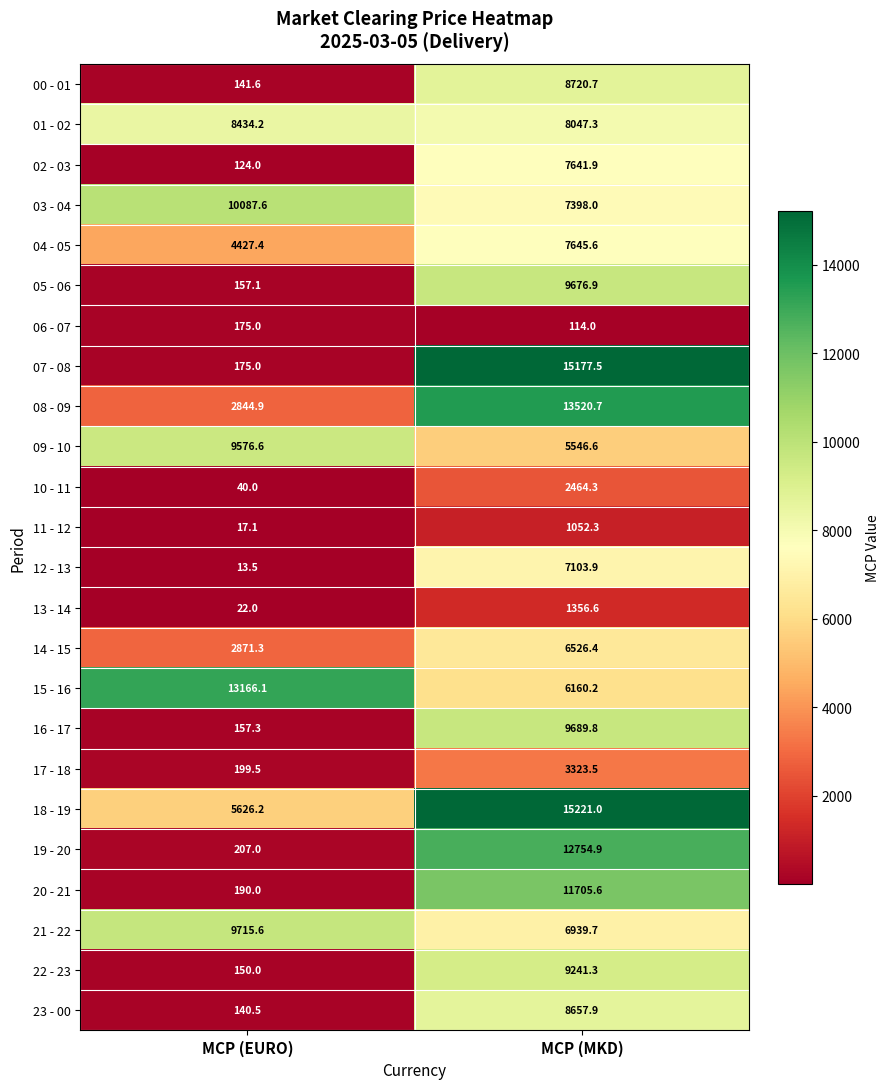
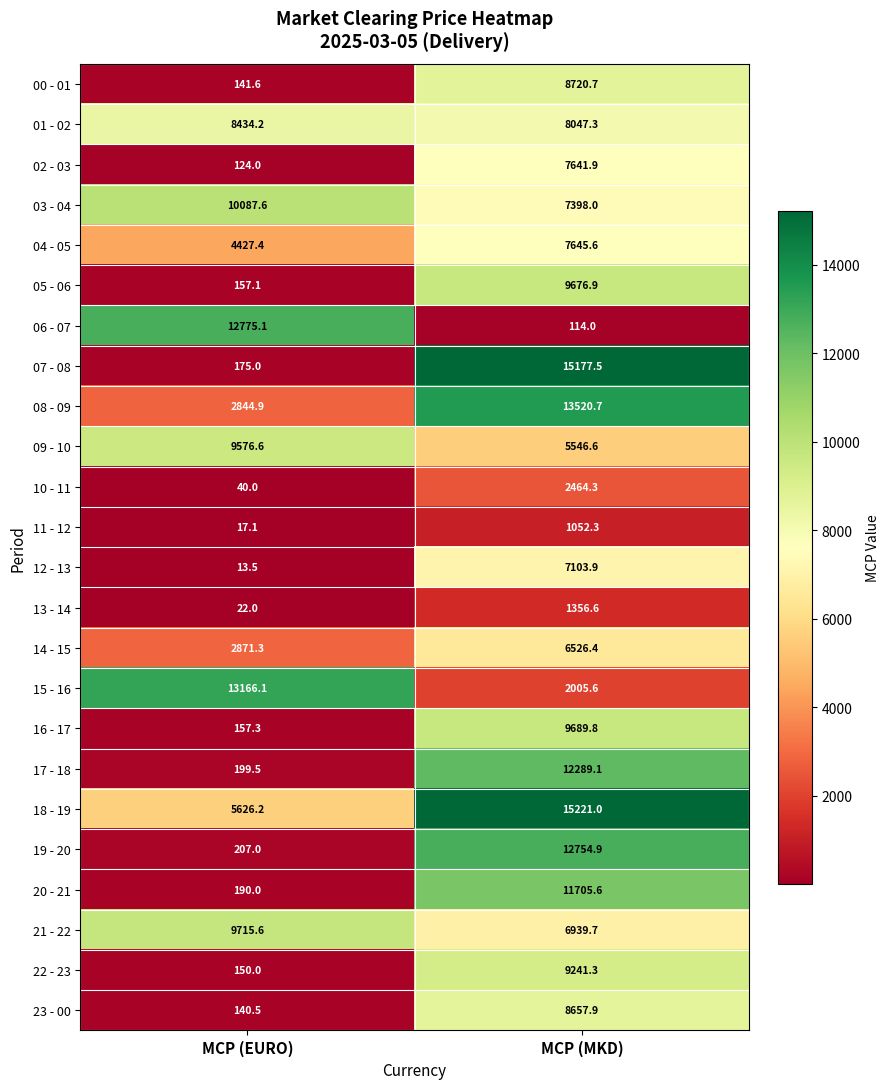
  {
    "00 - 01": {
      "MCP (EURO)": 141.6,
      "MCP (MKD)": 8720.7
    },
    "01 - 02": {
      "MCP (EURO)": 8434.2,
      "MCP (MKD)": 8047.3
    },
    "02 - 03": {
      "MCP (EURO)": 124.0,
      "MCP (MKD)": 7641.9
    },
    "03 - 04": {
      "MCP (EURO)": 10087.6,
      "MCP (MKD)": 7398.0
    },
    "04 - 05": {
      "MCP (EURO)": 4427.4,
      "MCP (MKD)": 7645.6
    },
    "05 - 06": {
      "MCP (EURO)": 157.1,
      "MCP (MKD)": 9676.9
    },
    "06 - 07": {
-     "MCP (EURO)": 175.0,
+     "MCP (EURO)": 12775.1,
      "MCP (MKD)": 114.0
    },
    "07 - 08": {
      "MCP (EURO)": 175.0,
      "MCP (MKD)": 15177.5
    },
    "08 - 09": {
      "MCP (EURO)": 2844.9,
      "MCP (MKD)": 13520.7
    },
    "09 - 10": {
      "MCP (EURO)": 9576.6,
      "MCP (MKD)": 5546.6
    },
    "10 - 11": {
      "MCP (EURO)": 40.0,
      "MCP (MKD)": 2464.3
    },
    "11 - 12": {
      "MCP (EURO)": 17.1,
      "MCP (MKD)": 1052.3
    },
    "12 - 13": {
      "MCP (EURO)": 13.5,
      "MCP (MKD)": 7103.9
    },
    "13 - 14": {
      "MCP (EURO)": 22.0,
      "MCP (MKD)": 1356.6
    },
    "14 - 15": {
      "MCP (EURO)": 2871.3,
      "MCP (MKD)": 6526.4
    },
    "15 - 16": {
      "MCP (EURO)": 13166.1,
-     "MCP (MKD)": 6160.2
+     "MCP (MKD)": 2005.6
    },
    "16 - 17": {
      "MCP (EURO)": 157.3,
      "MCP (MKD)": 9689.8
    },
    "17 - 18": {
      "MCP (EURO)": 199.5,
-     "MCP (MKD)": 3323.5
+     "MCP (MKD)": 12289.1
    },
    "18 - 19": {
      "MCP (EURO)": 5626.2,
      "MCP (MKD)": 15221.0
    },
    "19 - 20": {
      "MCP (EURO)": 207.0,
      "MCP (MKD)": 12754.9
    },
    "20 - 21": {
      "MCP (EURO)": 190.0,
      "MCP (MKD)": 11705.6
    },
    "21 - 22": {
      "MCP (EURO)": 9715.6,
      "MCP (MKD)": 6939.7
    },
    "22 - 23": {
      "MCP (EURO)": 150.0,
      "MCP (MKD)": 9241.3
    },
    "23 - 00": {
      "MCP (EURO)": 140.5,
      "MCP (MKD)": 8657.9
    }
  }
